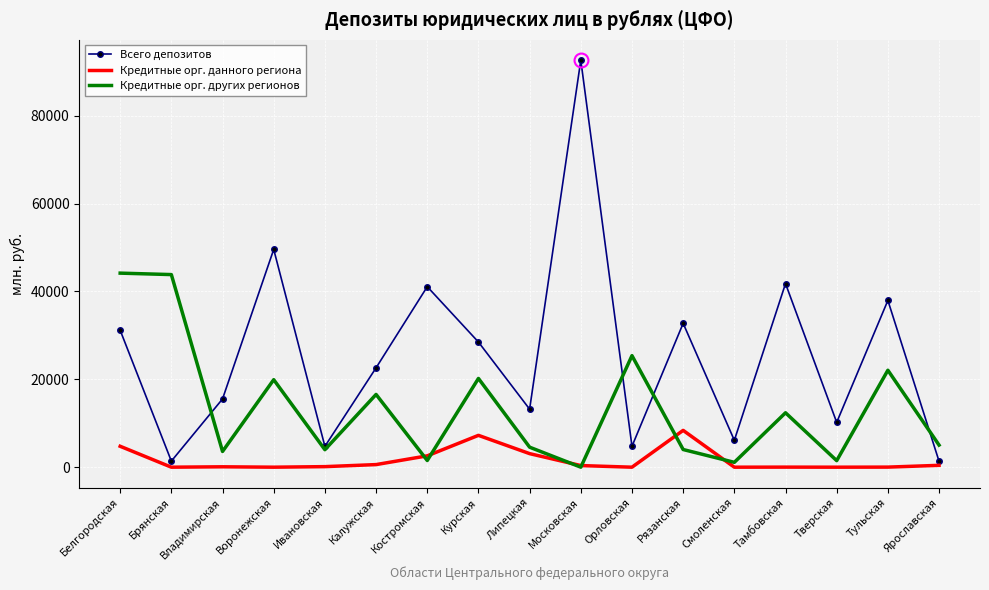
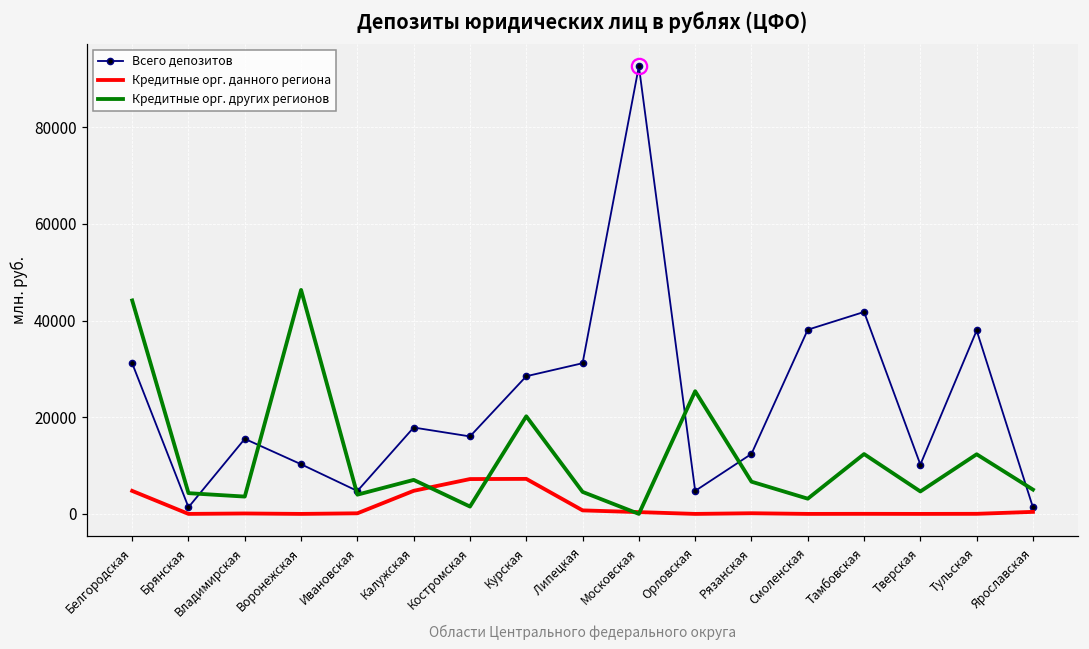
  {
    "Всего депозитов": {
      "Белгородская": 31000,
      "Брянская": 1000,
      "Владимирская": 16000,
-     "Воронежская": 50000,
+     "Воронежская": 10000,
      "Ивановская": 5000,
-     "Калужская": 23000,
-     "Костромская": 41000,
+     "Калужская": 18000,
+     "Костромская": 16000,
      "Курская": 28000,
-     "Липецкая": 13000,
+     "Липецкая": 31000,
      "Орловская": 5000,
-     "Рязанская": 33000,
-     "Смоленская": 6000,
+     "Рязанская": 12000,
+     "Смоленская": 38000,
      "Тамбовская": 42000,
      "Тверская": 10000,
      "Тульская": 38000,
      "Ярославская": 1000
    },
    "Кредитные орг. данного региона": {
      "Белгородская": 5000,
      "Брянская": 0,
      "Владимирская": 0,
      "Воронежская": 0,
      "Ивановская": 0,
-     "Калужская": 1000,
-     "Костромская": 3000,
+     "Калужская": 5000,
+     "Костромская": 7000,
      "Курская": 7000,
-     "Липецкая": 3000,
+     "Липецкая": 1000,
      "Орловская": 0,
-     "Рязанская": 8000,
+     "Рязанская": 0,
      "Смоленская": 0,
      "Тамбовская": 0,
      "Тверская": 0,
      "Тульская": 0,
      "Ярославская": 0
    },
    "Кредитные орг. других регионов": {
      "Белгородская": 44000,
-     "Брянская": 44000,
+     "Брянская": 4000,
      "Владимирская": 4000,
-     "Воронежская": 20000,
+     "Воронежская": 46000,
      "Ивановская": 4000,
-     "Калужская": 17000,
+     "Калужская": 7000,
      "Костромская": 2000,
      "Курская": 20000,
      "Липецкая": 5000,
      "Орловская": 25000,
-     "Рязанская": 4000,
-     "Смоленская": 1000,
+     "Рязанская": 7000,
+     "Смоленская": 3000,
      "Тамбовская": 12000,
-     "Тверская": 1000,
-     "Тульская": 22000,
+     "Тверская": 5000,
+     "Тульская": 12000,
      "Ярославская": 5000
    }
  }
